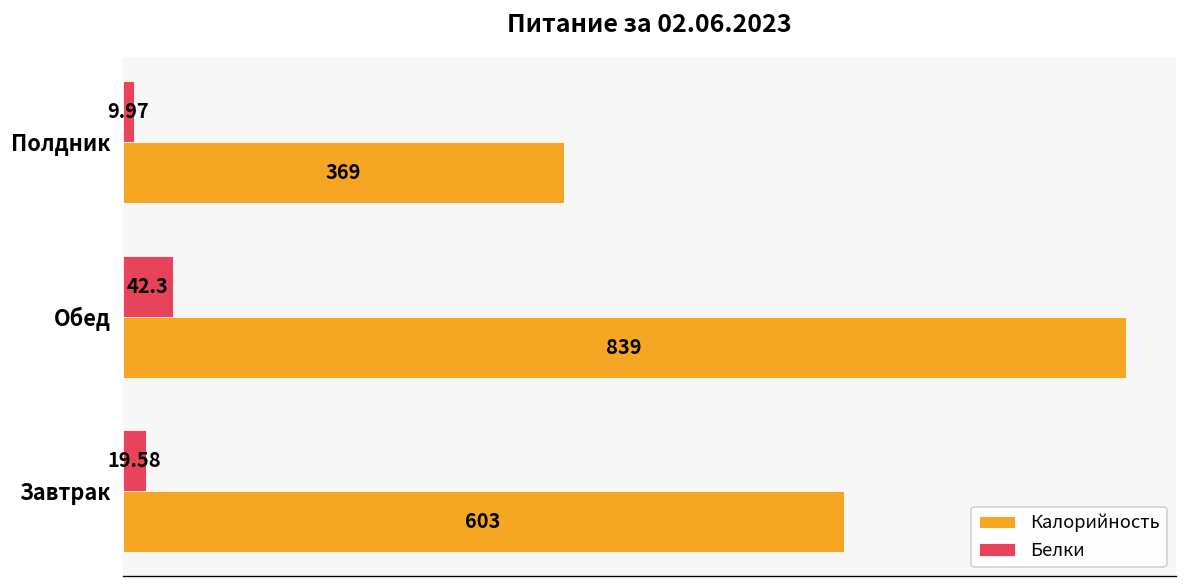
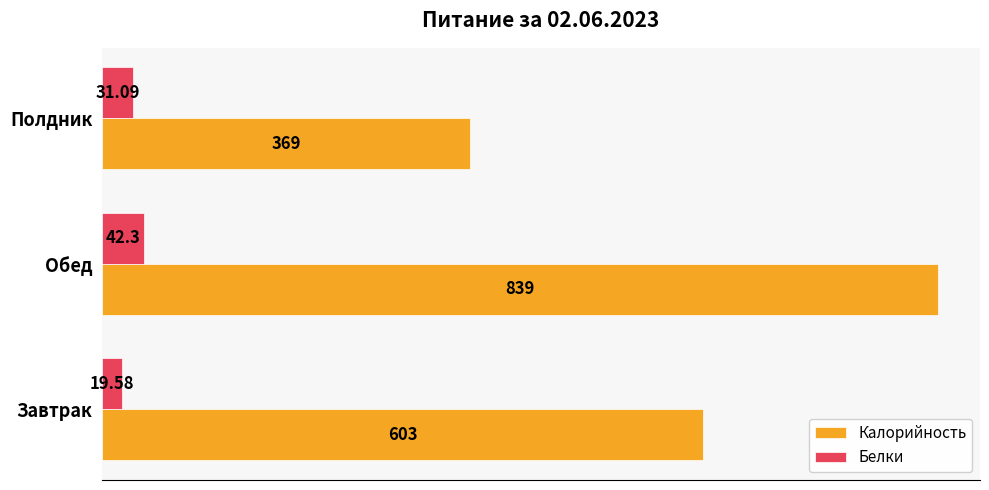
  {
    "Калорийность": {
      "Полдник": 369,
      "Обед": 839,
      "Завтрак": 603
    },
    "Белки": {
-     "Полдник": 9.97,
+     "Полдник": 31.09,
      "Обед": 42.3,
      "Завтрак": 19.58
    }
  }
